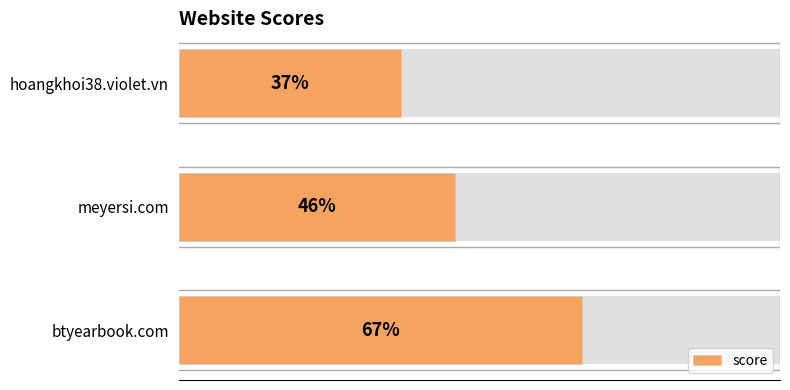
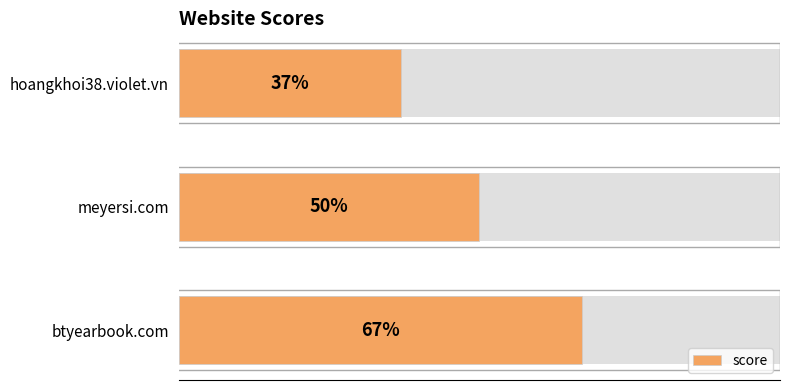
  {
    "score": {
-     "meyersi.com": "46%"
+     "meyersi.com": "50%"
    }
  }
